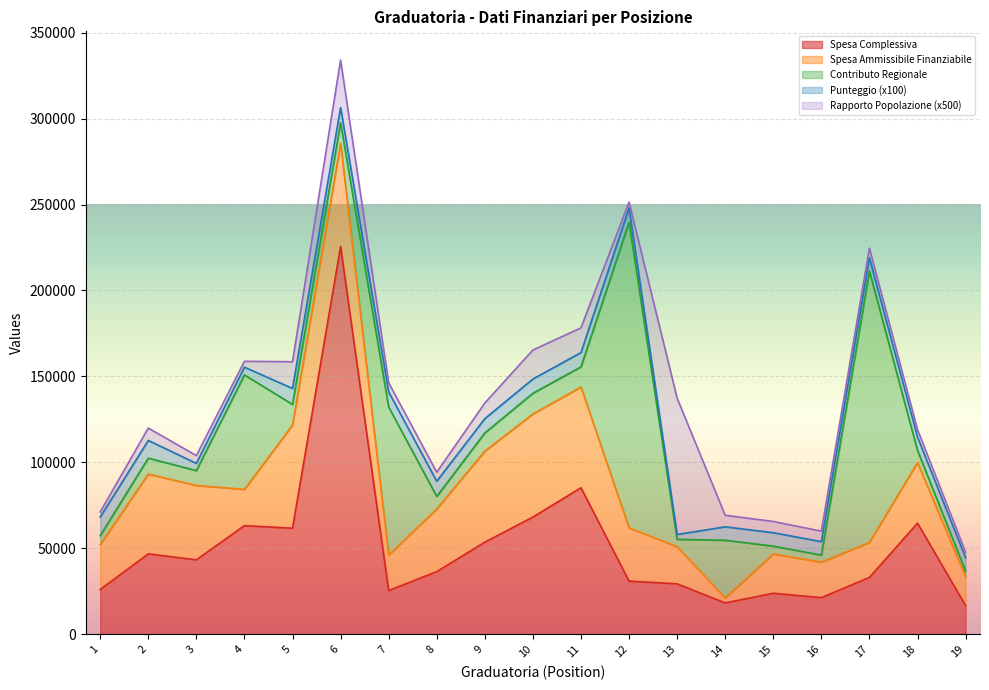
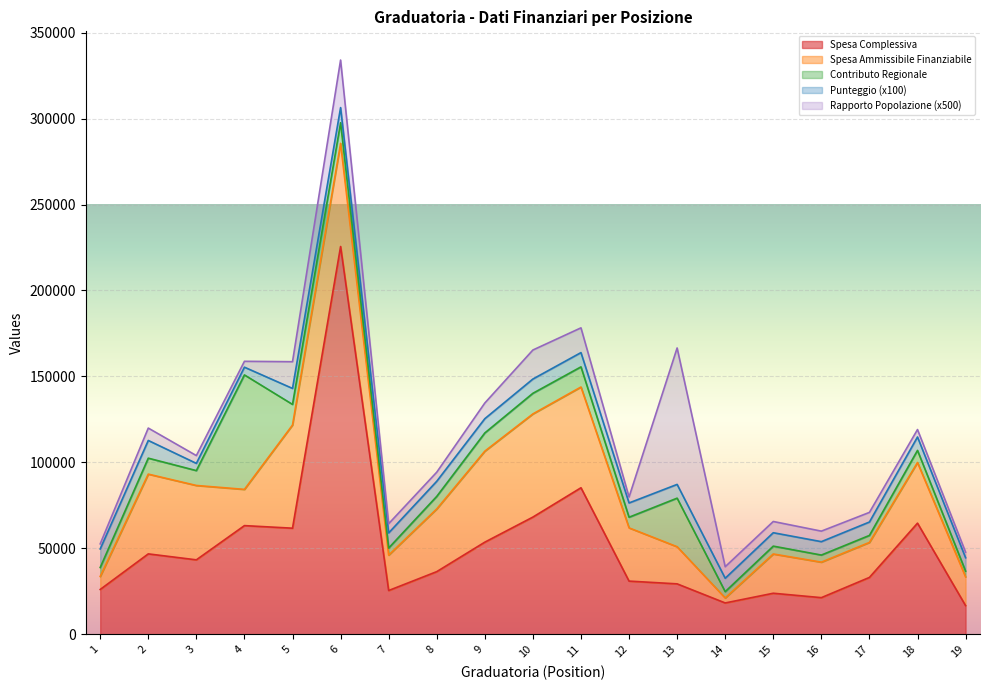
  {
    "Spesa Complessiva": {
      "1": 26000,
      "2": 47000,
      "3": 43000,
      "4": 63000,
      "5": 62000,
      "6": 226000,
      "7": 25000,
      "8": 36000,
      "9": 54000,
      "10": 68000,
      "11": 85000,
      "12": 31000,
      "13": 29000,
      "14": 18000,
      "15": 24000,
      "16": 21000,
      "17": 33000,
      "18": 65000,
      "19": 17000
    },
    "Spesa Ammissibile Finanziabile": {
-     "1": 26000,
+     "1": 8000,
      "2": 46000,
      "3": 43000,
      "4": 21000,
      "5": 60000,
      "6": 60000,
      "7": 21000,
      "8": 36000,
      "9": 53000,
      "10": 60000,
      "11": 59000,
      "12": 31000,
      "13": 22000,
      "14": 3000,
      "15": 23000,
      "16": 21000,
      "17": 20000,
      "18": 35000,
      "19": 17000
    },
    "Contributo Regionale": {
      "1": 5000,
      "2": 9000,
      "3": 9000,
      "4": 67000,
      "5": 12000,
      "6": 12000,
-     "7": 86000,
+     "7": 4000,
      "8": 7000,
      "9": 11000,
      "10": 12000,
      "11": 12000,
-     "12": 178000,
-     "13": 4000,
-     "14": 34000,
+     "12": 6000,
+     "13": 28000,
+     "14": 4000,
      "15": 5000,
      "16": 4000,
-     "17": 158000,
+     "17": 4000,
      "18": 7000,
      "19": 3000
    },
    "Punteggio (x100)": {
      "1": 11000,
      "2": 10000,
      "3": 4000,
      "4": 5000,
      "5": 9000,
      "6": 9000,
      "7": 9000,
      "8": 9000,
      "9": 8000,
      "10": 8000,
      "11": 8000,
      "12": 8000,
-     "13": 3000,
+     "13": 8000,
      "14": 8000,
      "15": 8000,
      "16": 8000,
      "17": 8000,
      "18": 8000,
      "19": 8000
    },
    "Rapporto Popolazione (x500)": {
      "1": 3000,
      "2": 7000,
      "3": 5000,
      "4": 3000,
      "5": 16000,
      "6": 28000,
      "7": 5000,
      "8": 5000,
      "9": 9000,
      "10": 17000,
      "11": 14000,
      "12": 3000,
      "13": 79000,
      "14": 7000,
      "15": 7000,
      "16": 6000,
      "17": 6000,
      "18": 4000,
      "19": 3000
    }
  }
